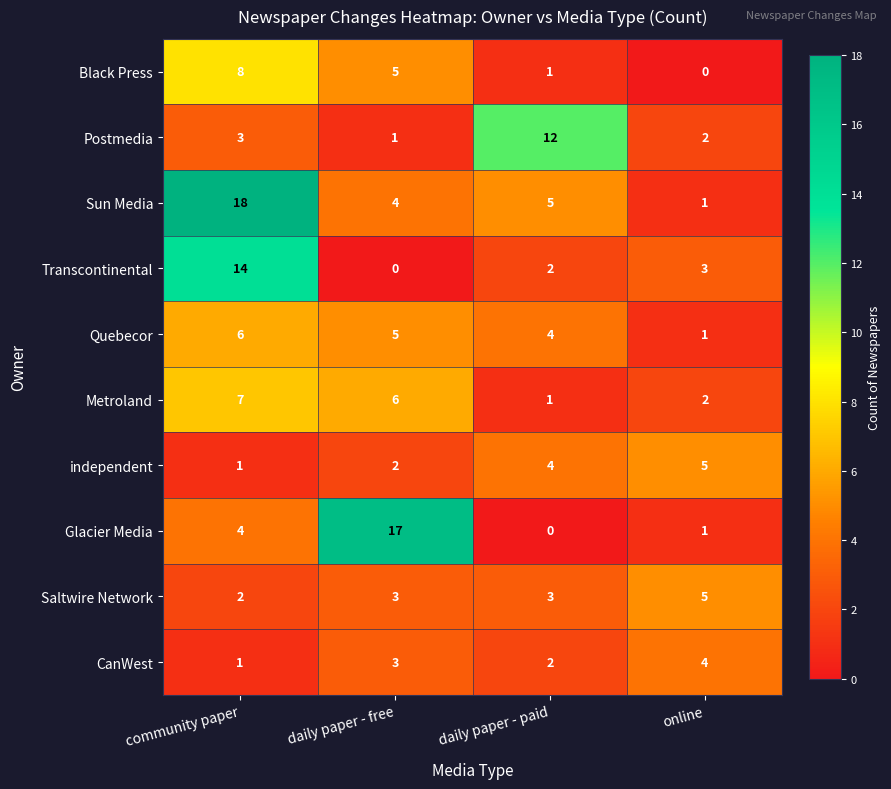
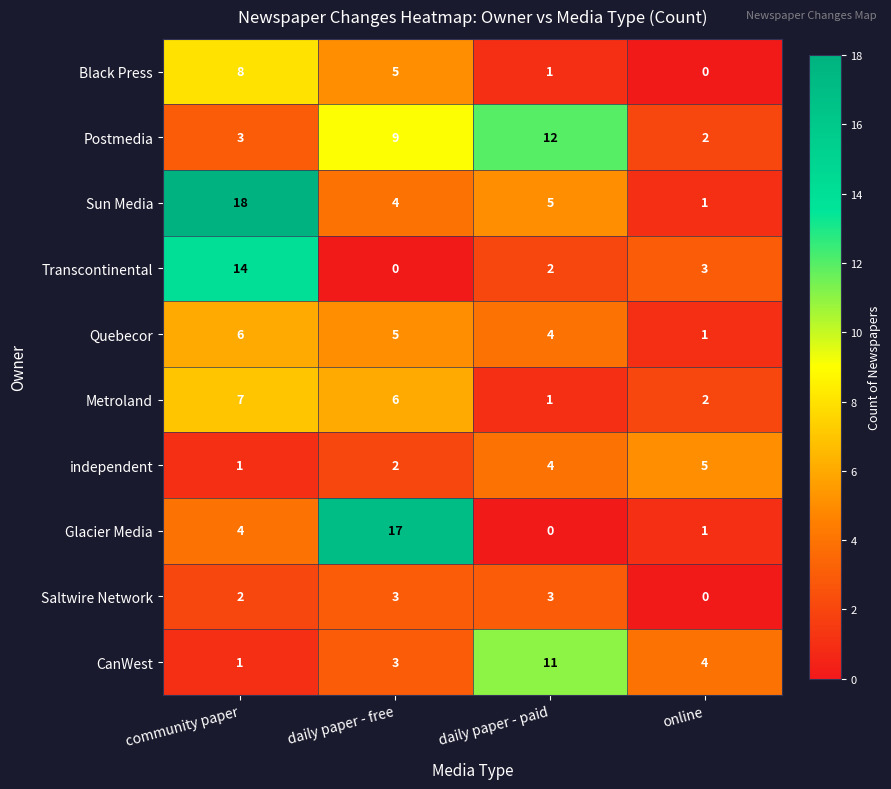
  {
    "Black Press": {
      "community paper": 8,
      "daily paper - free": 5,
      "daily paper - paid": 1,
      "online": 0
    },
    "Postmedia": {
      "community paper": 3,
-     "daily paper - free": 1,
+     "daily paper - free": 9,
      "daily paper - paid": 12,
      "online": 2
    },
    "Sun Media": {
      "community paper": 18,
      "daily paper - free": 4,
      "daily paper - paid": 5,
      "online": 1
    },
    "Transcontinental": {
      "community paper": 14,
      "daily paper - free": 0,
      "daily paper - paid": 2,
      "online": 3
    },
    "Quebecor": {
      "community paper": 6,
      "daily paper - free": 5,
      "daily paper - paid": 4,
      "online": 1
    },
    "Metroland": {
      "community paper": 7,
      "daily paper - free": 6,
      "daily paper - paid": 1,
      "online": 2
    },
    "independent": {
      "community paper": 1,
      "daily paper - free": 2,
      "daily paper - paid": 4,
      "online": 5
    },
    "Glacier Media": {
      "community paper": 4,
      "daily paper - free": 17,
      "daily paper - paid": 0,
      "online": 1
    },
    "Saltwire Network": {
      "community paper": 2,
      "daily paper - free": 3,
      "daily paper - paid": 3,
-     "online": 5
+     "online": 0
    },
    "CanWest": {
      "community paper": 1,
      "daily paper - free": 3,
-     "daily paper - paid": 2,
+     "daily paper - paid": 11,
      "online": 4
    }
  }
